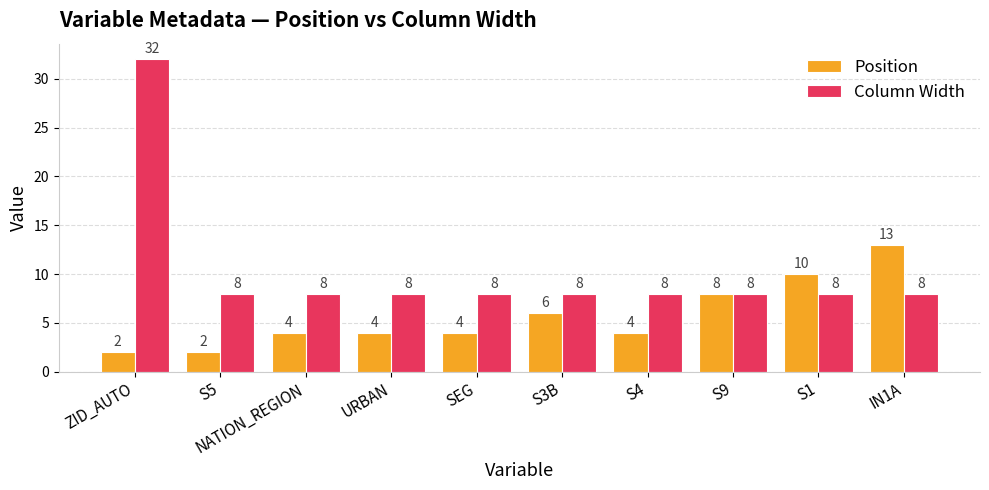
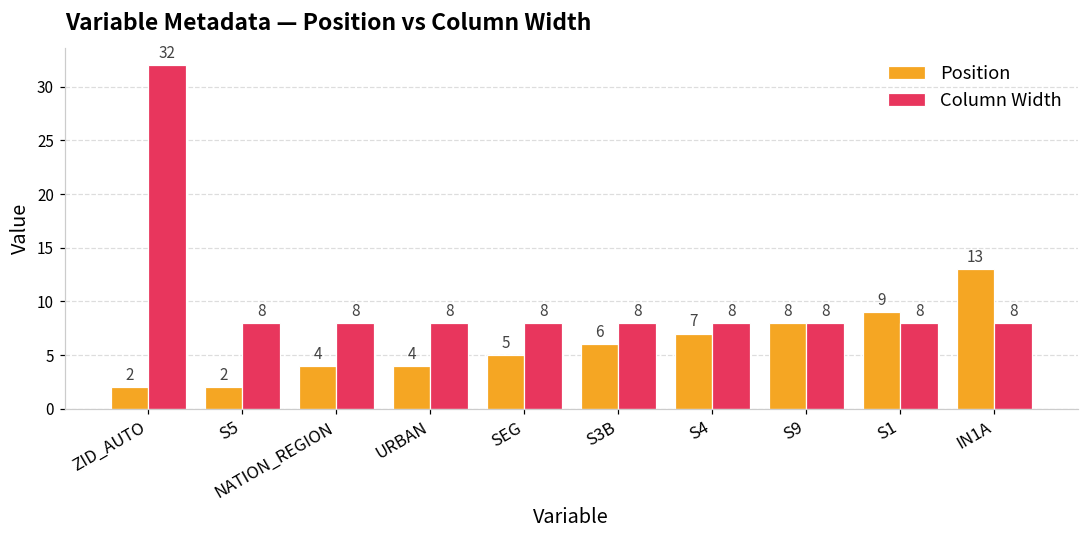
  {
    "Position": {
      "ZID_AUTO": 2,
      "S5": 2,
      "NATION_REGION": 4,
      "URBAN": 4,
-     "SEG": 4,
+     "SEG": 5,
      "S3B": 6,
-     "S4": 4,
+     "S4": 7,
      "S9": 8,
-     "S1": 10,
+     "S1": 9,
      "IN1A": 13
    },
    "Column Width": {
      "ZID_AUTO": 32,
      "S5": 8,
      "NATION_REGION": 8,
      "URBAN": 8,
      "SEG": 8,
      "S3B": 8,
      "S4": 8,
      "S9": 8,
      "S1": 8,
      "IN1A": 8
    }
  }
